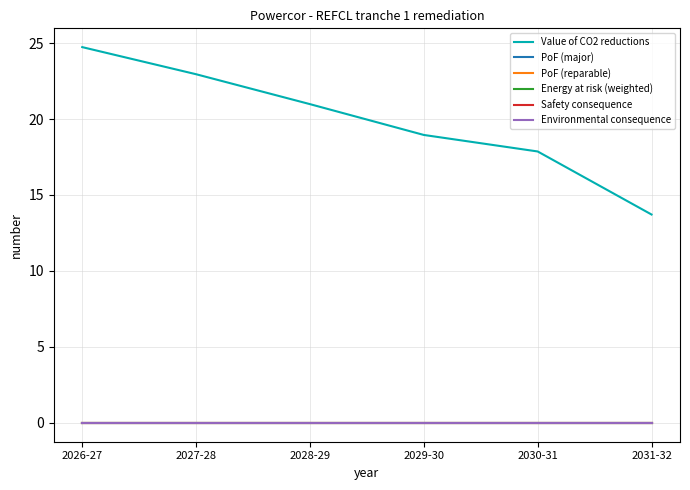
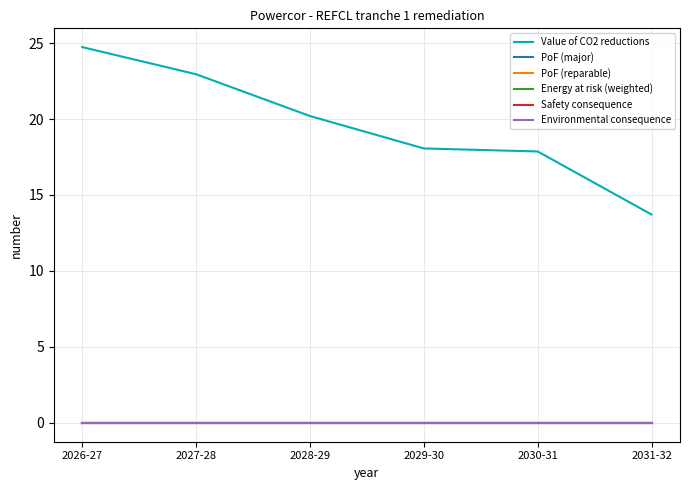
  {
    "Value of CO2 reductions": {
      "2026-27": 24.7,
      "2027-28": 22.9,
-     "2028-29": 21.0,
-     "2029-30": 19.0,
+     "2028-29": 20.2,
+     "2029-30": 18.1,
      "2030-31": 17.9,
      "2031-32": 13.7
    },
    "Environmental consequence": {
      "2026-27": 0.0,
      "2027-28": 0.0,
      "2028-29": 0.0,
      "2029-30": 0.0,
      "2030-31": 0.0,
      "2031-32": 0.0
    }
  }
